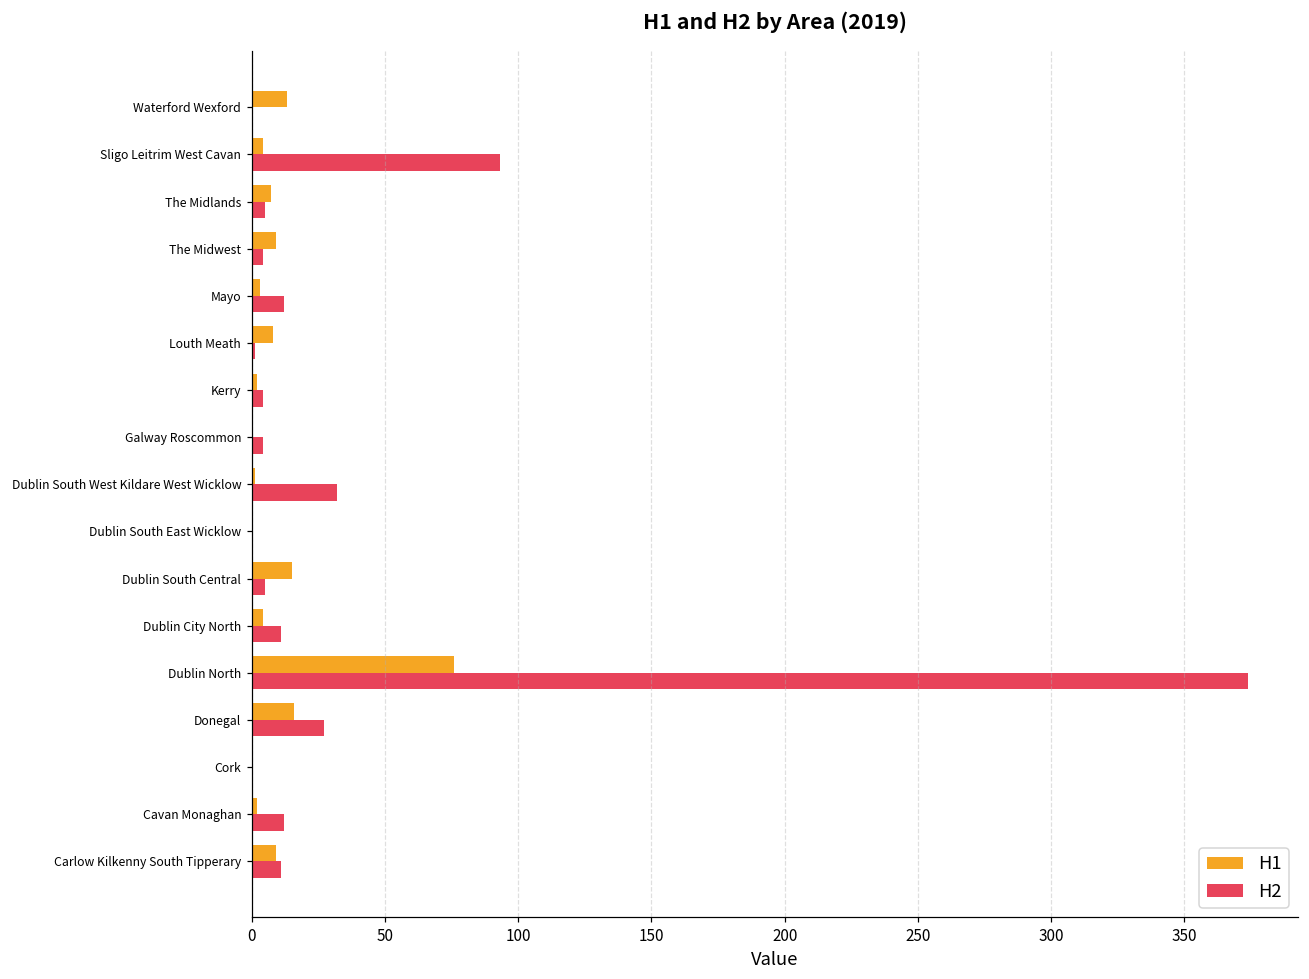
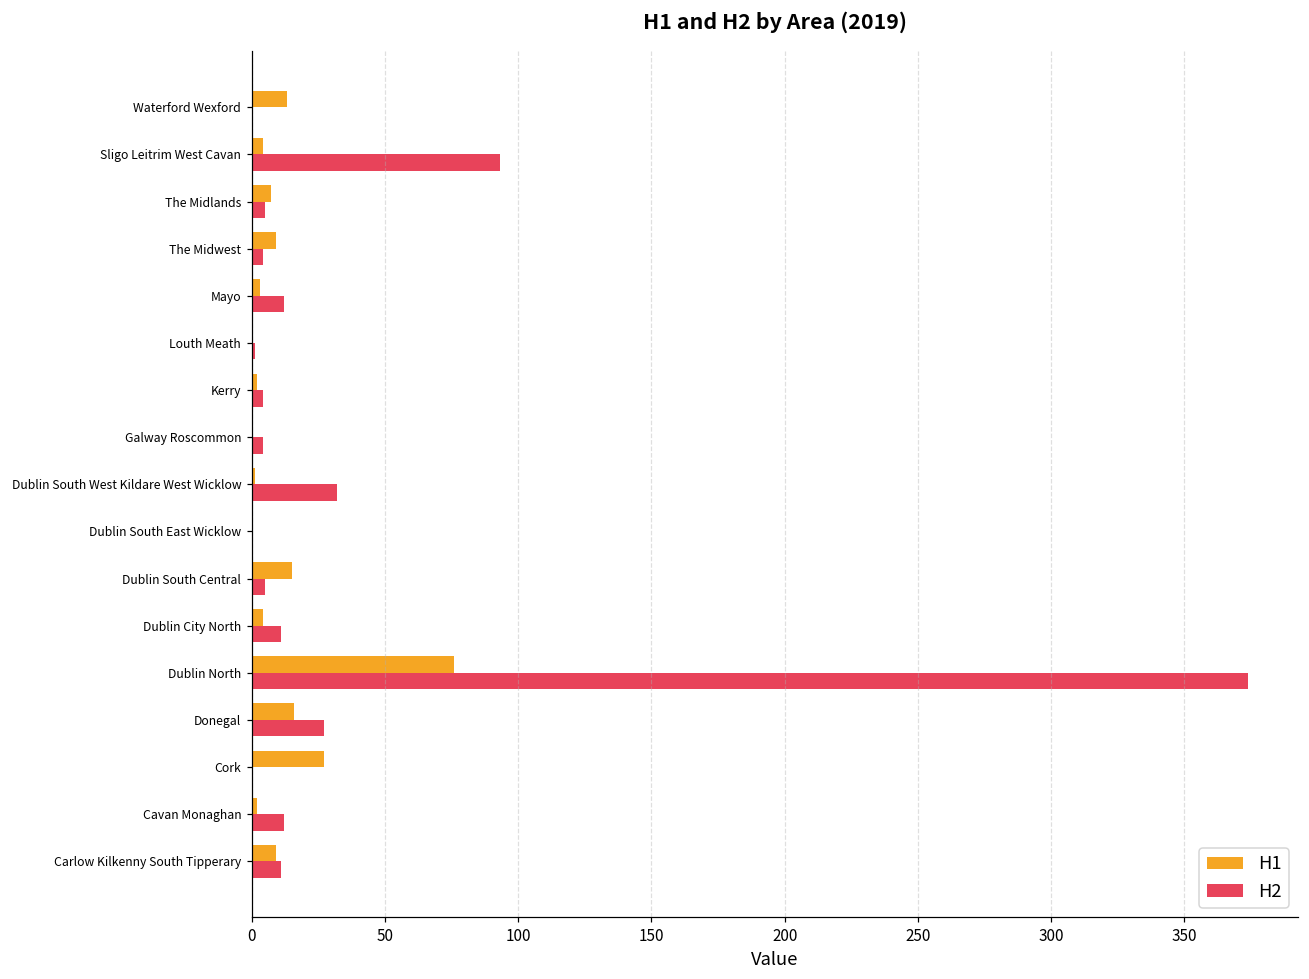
  {
    "H1": {
      "Waterford Wexford": 13,
      "Sligo Leitrim West Cavan": 4,
      "The Midlands": 7,
      "The Midwest": 9,
      "Mayo": 3,
-     "Louth Meath": 8,
+     "Louth Meath": 0,
      "Kerry": 2,
      "Galway Roscommon": 0,
      "Dublin South East Wicklow": 0,
      "Dublin South Central": 15,
      "Dublin City North": 4,
      "Dublin North": 76,
      "Donegal": 16,
-     "Cork": 0,
+     "Cork": 27,
      "Cavan Monaghan": 2,
      "Carlow Kilkenny South Tipperary": 9
    },
    "H2": {
      "Waterford Wexford": 0,
      "Sligo Leitrim West Cavan": 93,
      "The Midlands": 5,
      "The Midwest": 4,
      "Mayo": 12,
      "Kerry": 4,
      "Galway Roscommon": 4,
      "Dublin South West Kildare West Wicklow": 32,
      "Dublin South East Wicklow": 0,
      "Dublin South Central": 5,
      "Dublin City North": 11,
      "Dublin North": 374,
      "Donegal": 27,
      "Cork": 0,
      "Cavan Monaghan": 12,
      "Carlow Kilkenny South Tipperary": 11
    }
  }
